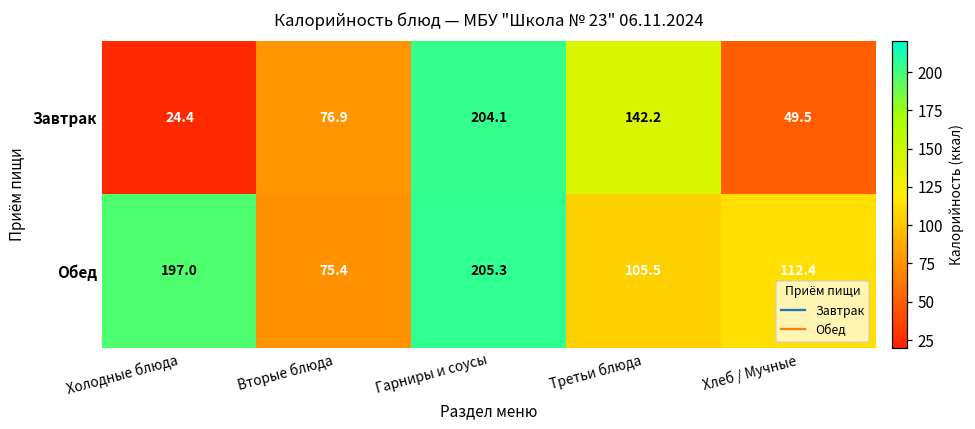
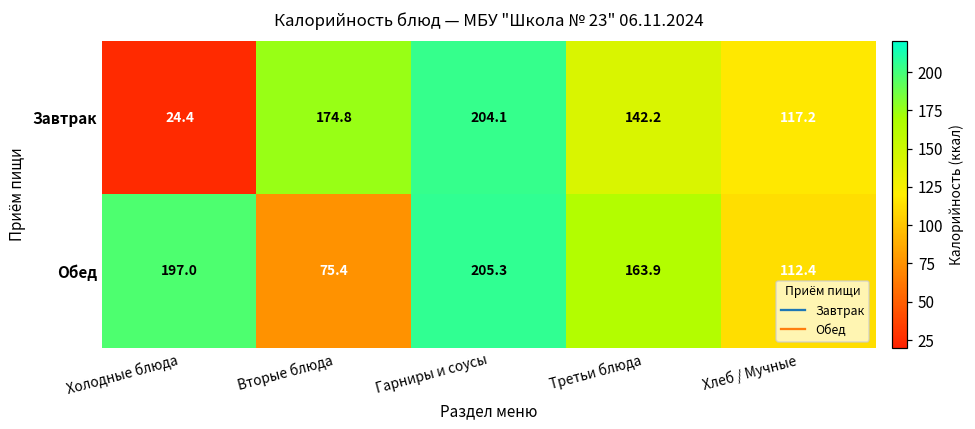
  {
    "Завтрак": {
      "Холодные блюда": 24.4,
-     "Вторые блюда": 76.9,
+     "Вторые блюда": 174.8,
      "Гарниры и соусы": 204.1,
      "Третьи блюда": 142.2,
-     "Хлеб / Мучные": 49.5
+     "Хлеб / Мучные": 117.2
    },
    "Обед": {
      "Холодные блюда": 197.0,
      "Вторые блюда": 75.4,
      "Гарниры и соусы": 205.3,
-     "Третьи блюда": 105.5,
+     "Третьи блюда": 163.9,
      "Хлеб / Мучные": 112.4
    }
  }
